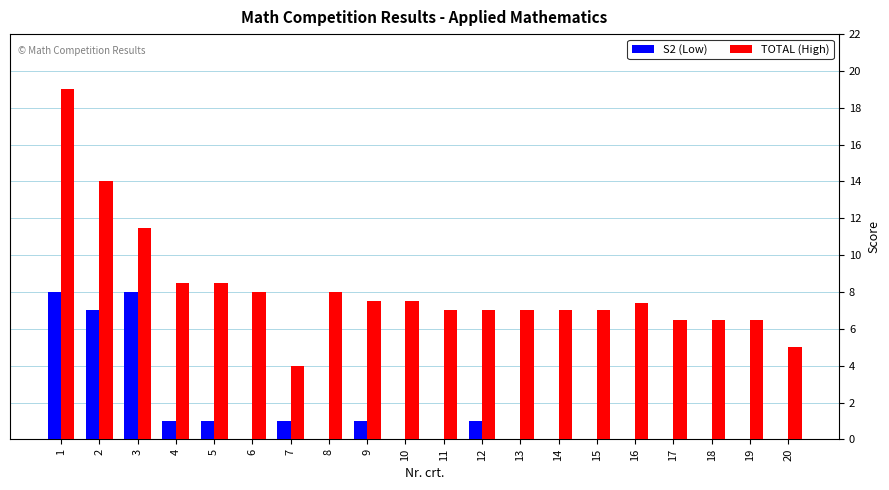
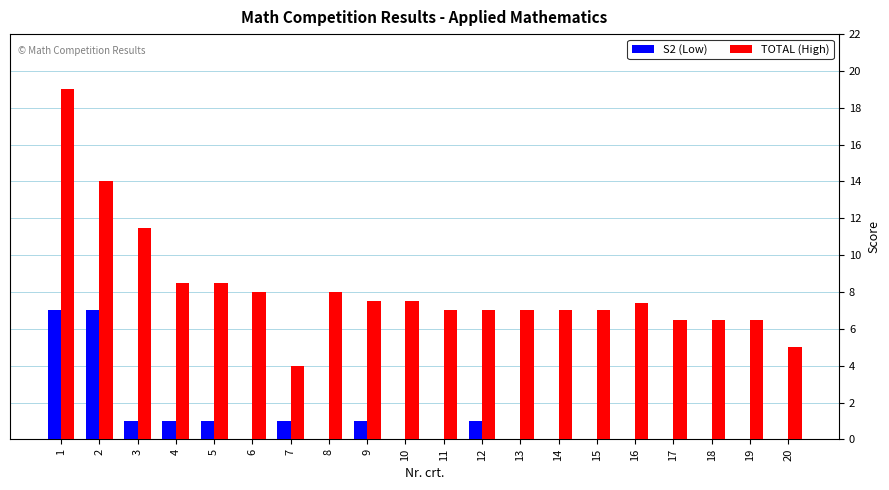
  {
    "S2 (Low)": {
-     "1": 8,
+     "1": 7,
      "2": 7,
-     "3": 8,
+     "3": 1,
      "4": 1,
      "5": 1,
      "6": 0,
      "7": 1,
      "8": 0,
      "9": 1,
      "10": 0,
      "11": 0,
      "12": 1,
      "13": 0,
      "14": 0,
      "15": 0,
      "16": 0,
      "17": 0,
      "18": 0,
      "19": 0,
      "20": 0
    },
    "TOTAL (High)": {
      "1": 19,
      "2": 14,
      "3": 11.5,
      "4": 8.5,
      "5": 8.5,
      "6": 8,
      "7": 4,
      "8": 8,
      "9": 7.5,
      "10": 7.5,
      "11": 7,
      "12": 7,
      "13": 7,
      "14": 7,
      "15": 7,
      "16": 7.4,
      "17": 6.5,
      "18": 6.5,
      "19": 6.5,
      "20": 5
    }
  }
